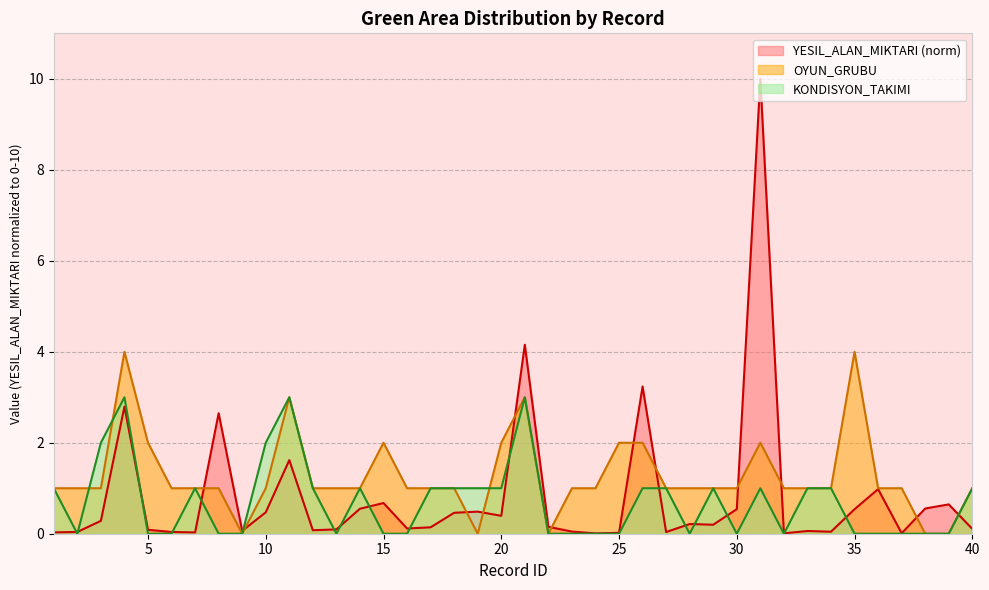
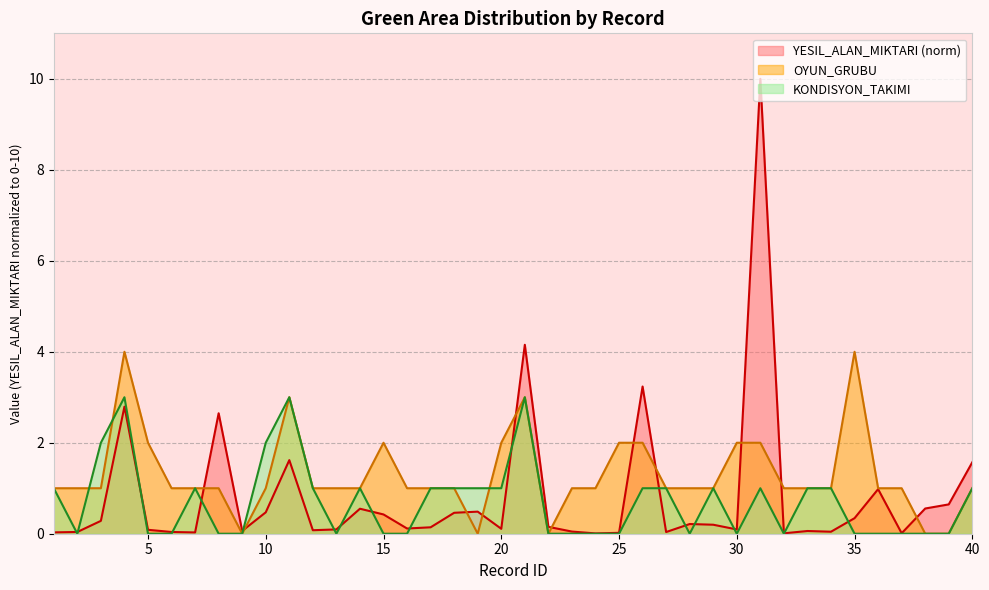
  {
    "YESIL_ALAN_MIKTARI (norm)": {
      "5": 0.1,
      "10": 0.5,
-     "15": 0.7,
-     "20": 0.4,
-     "30": 0.5,
-     "35": 0.5,
-     "40": 0.1
+     "15": 0.4,
+     "20": 0.1,
+     "30": 0.1,
+     "35": 0.3,
+     "40": 1.6
    },
    "OYUN_GRUBU": {
      "5": 2,
      "10": 1,
      "15": 2,
      "20": 2,
      "25": 2,
-     "30": 1,
+     "30": 2,
      "35": 4
    },
    "KONDISYON_TAKIMI": {
      "5": 0.0,
      "10": 2.0,
      "15": 0.0,
      "20": 1.0,
      "30": 0.0,
      "35": 0.0
    }
  }
